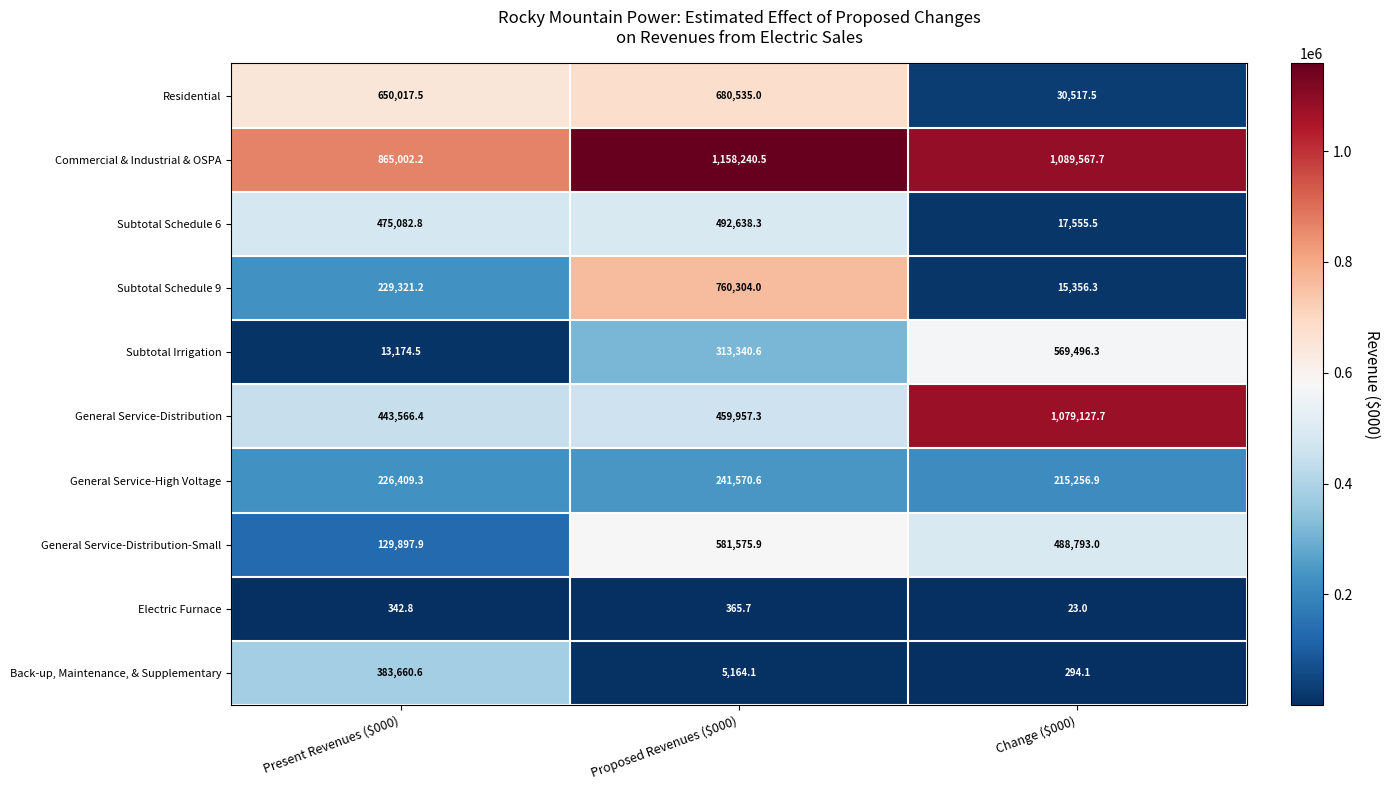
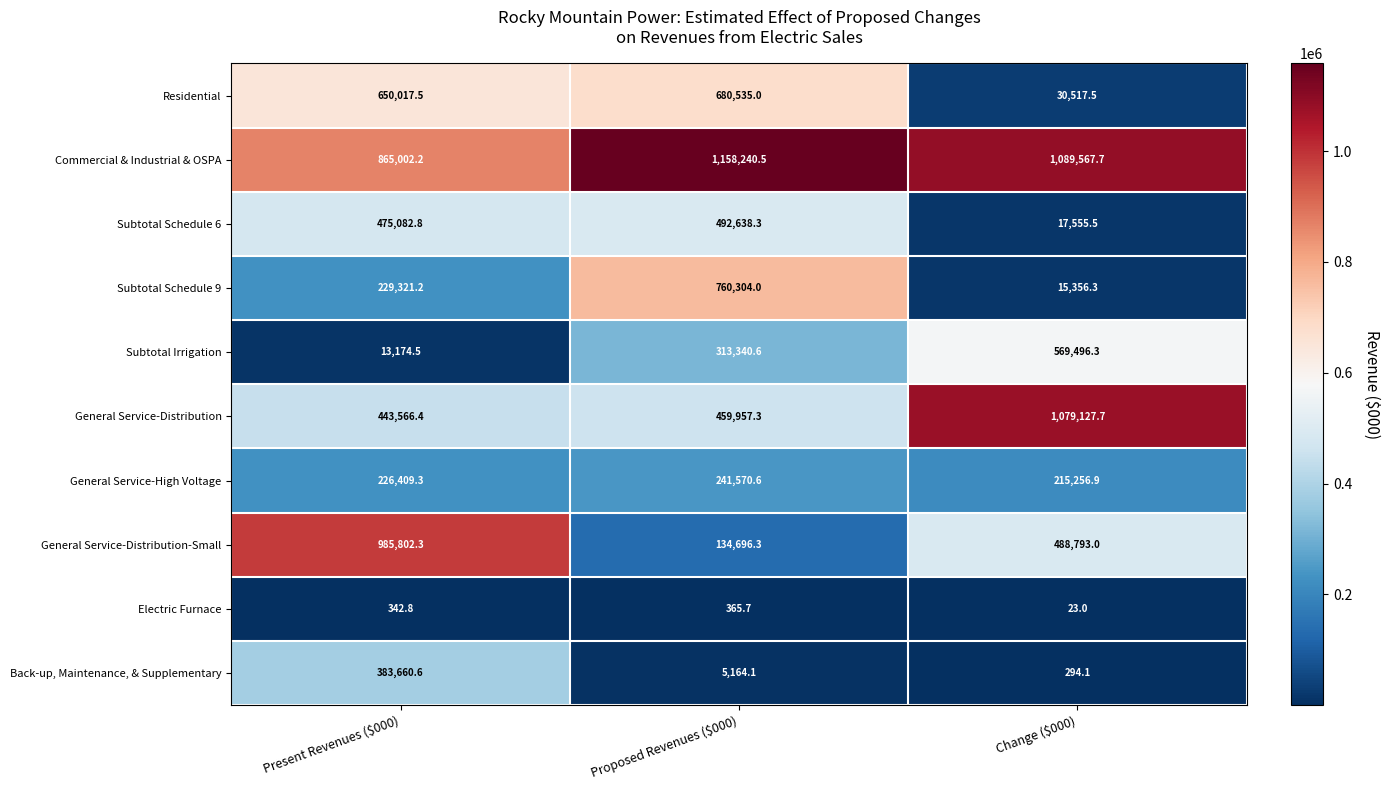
  {
    "Residential": {
      "Present Revenues ($000)": "650,017.5",
      "Proposed Revenues ($000)": "680,535.0",
      "Change ($000)": "30,517.5"
    },
    "Commercial & Industrial & OSPA": {
      "Present Revenues ($000)": "865,002.2",
      "Proposed Revenues ($000)": "1,158,240.5",
      "Change ($000)": "1,089,567.7"
    },
    "Subtotal Schedule 6": {
      "Present Revenues ($000)": "475,082.8",
      "Proposed Revenues ($000)": "492,638.3",
      "Change ($000)": "17,555.5"
    },
    "Subtotal Schedule 9": {
      "Present Revenues ($000)": "229,321.2",
      "Proposed Revenues ($000)": "760,304.0",
      "Change ($000)": "15,356.3"
    },
    "Subtotal Irrigation": {
      "Present Revenues ($000)": "13,174.5",
      "Proposed Revenues ($000)": "313,340.6",
      "Change ($000)": "569,496.3"
    },
    "General Service-Distribution": {
      "Present Revenues ($000)": "443,566.4",
      "Proposed Revenues ($000)": "459,957.3",
      "Change ($000)": "1,079,127.7"
    },
    "General Service-High Voltage": {
      "Present Revenues ($000)": "226,409.3",
      "Proposed Revenues ($000)": "241,570.6",
      "Change ($000)": "215,256.9"
    },
    "General Service-Distribution-Small": {
-     "Present Revenues ($000)": "129,897.9",
-     "Proposed Revenues ($000)": "581,575.9",
+     "Present Revenues ($000)": "985,802.3",
+     "Proposed Revenues ($000)": "134,696.3",
      "Change ($000)": "488,793.0"
    },
    "Electric Furnace": {
      "Present Revenues ($000)": "342.8",
      "Proposed Revenues ($000)": "365.7",
      "Change ($000)": "23.0"
    },
    "Back-up, Maintenance, & Supplementary": {
      "Present Revenues ($000)": "383,660.6",
      "Proposed Revenues ($000)": "5,164.1",
      "Change ($000)": "294.1"
    }
  }
